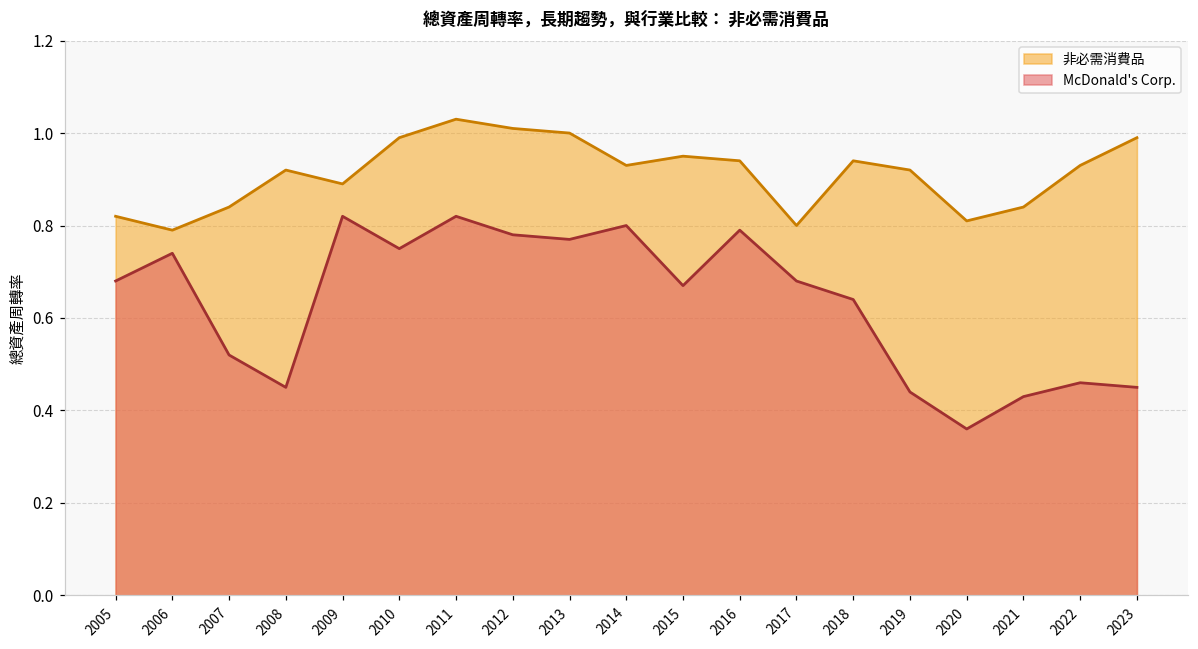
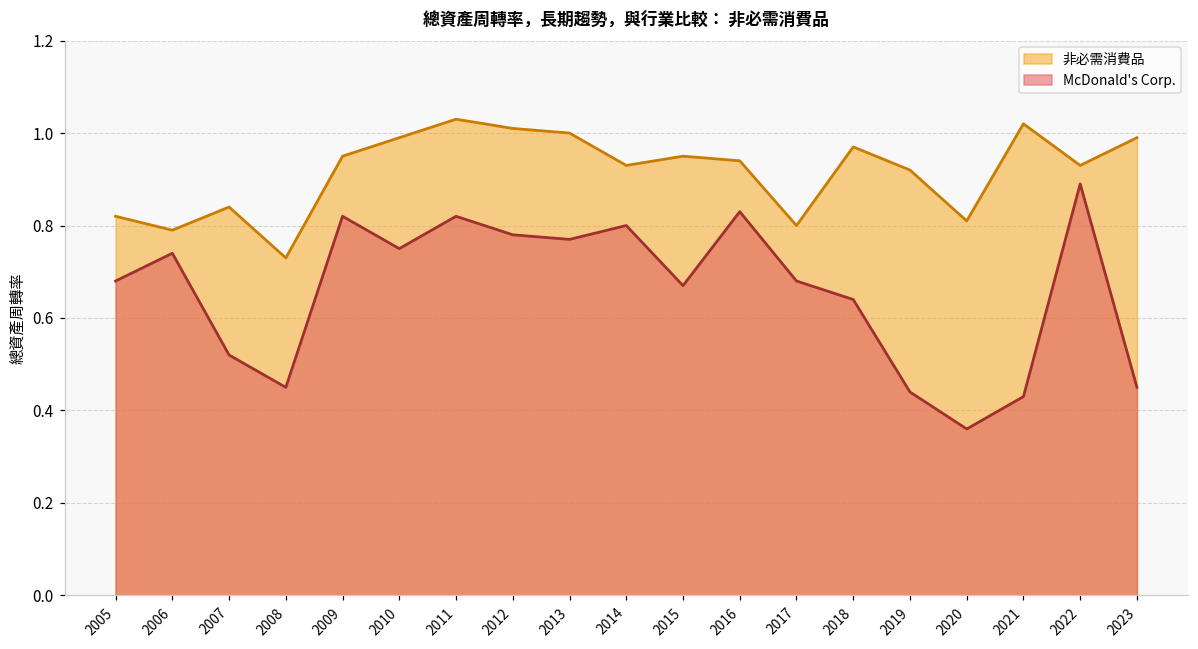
  {
    "非必需消費品": {
      "2005": 0.82,
      "2006": 0.79,
      "2007": 0.84,
-     "2008": 0.92,
-     "2009": 0.89,
+     "2008": 0.73,
+     "2009": 0.95,
      "2010": 0.99,
      "2011": 1.03,
      "2012": 1.01,
      "2013": 1.00,
      "2014": 0.93,
      "2015": 0.95,
      "2016": 0.94,
      "2017": 0.80,
-     "2018": 0.94,
+     "2018": 0.97,
      "2019": 0.92,
      "2020": 0.81,
-     "2021": 0.84,
+     "2021": 1.02,
      "2022": 0.93,
      "2023": 0.99
    },
    "McDonald's Corp.": {
      "2005": 0.68,
      "2006": 0.74,
      "2007": 0.52,
      "2008": 0.45,
      "2009": 0.82,
      "2010": 0.75,
      "2011": 0.82,
      "2012": 0.78,
      "2013": 0.77,
      "2014": 0.80,
      "2015": 0.67,
-     "2016": 0.79,
+     "2016": 0.83,
      "2017": 0.68,
      "2018": 0.64,
      "2019": 0.44,
      "2020": 0.36,
      "2021": 0.43,
-     "2022": 0.46,
+     "2022": 0.89,
      "2023": 0.45
    }
  }
